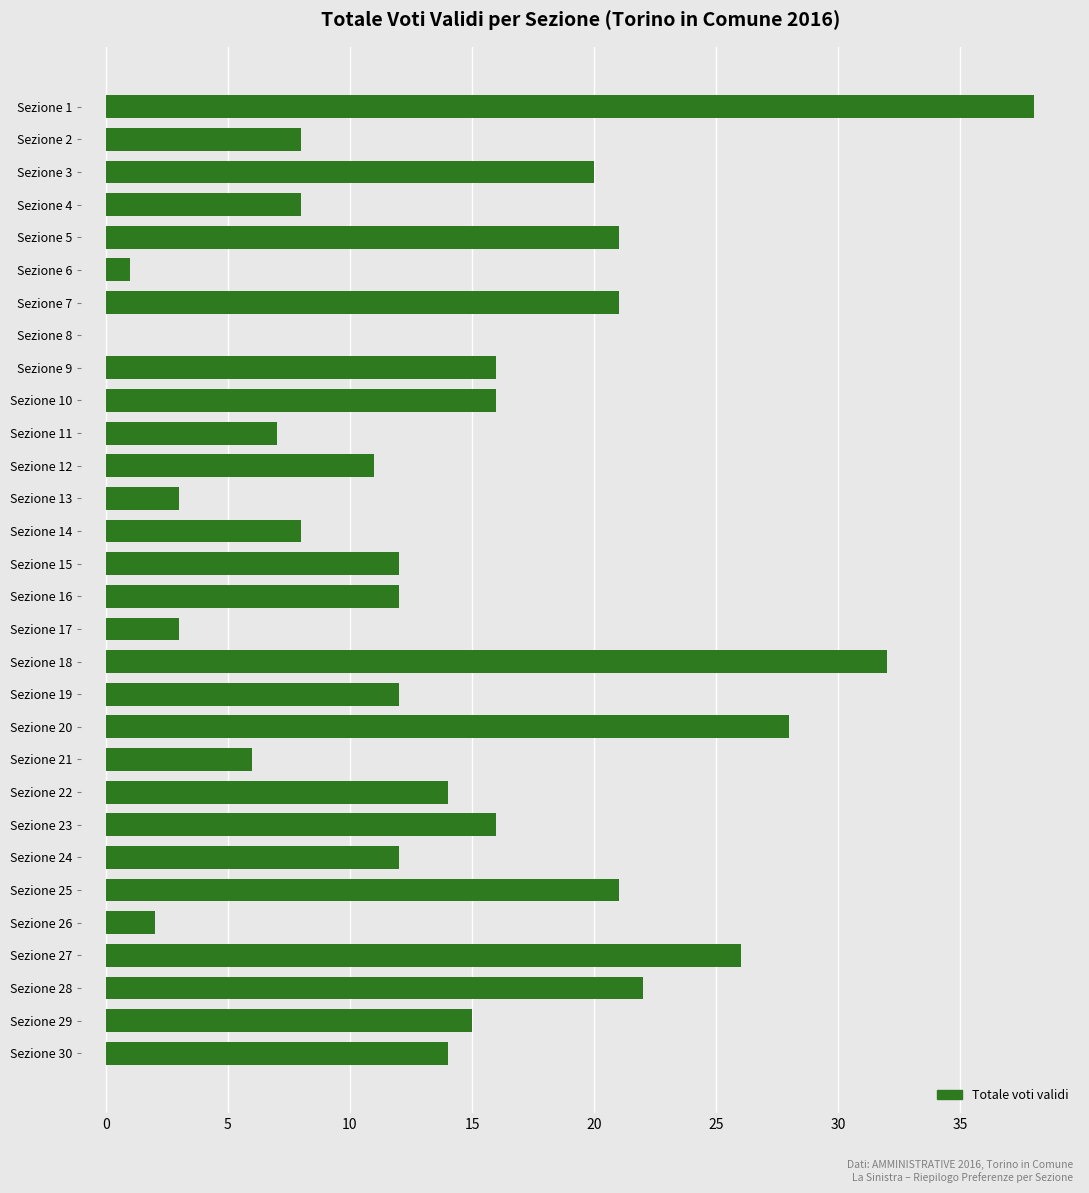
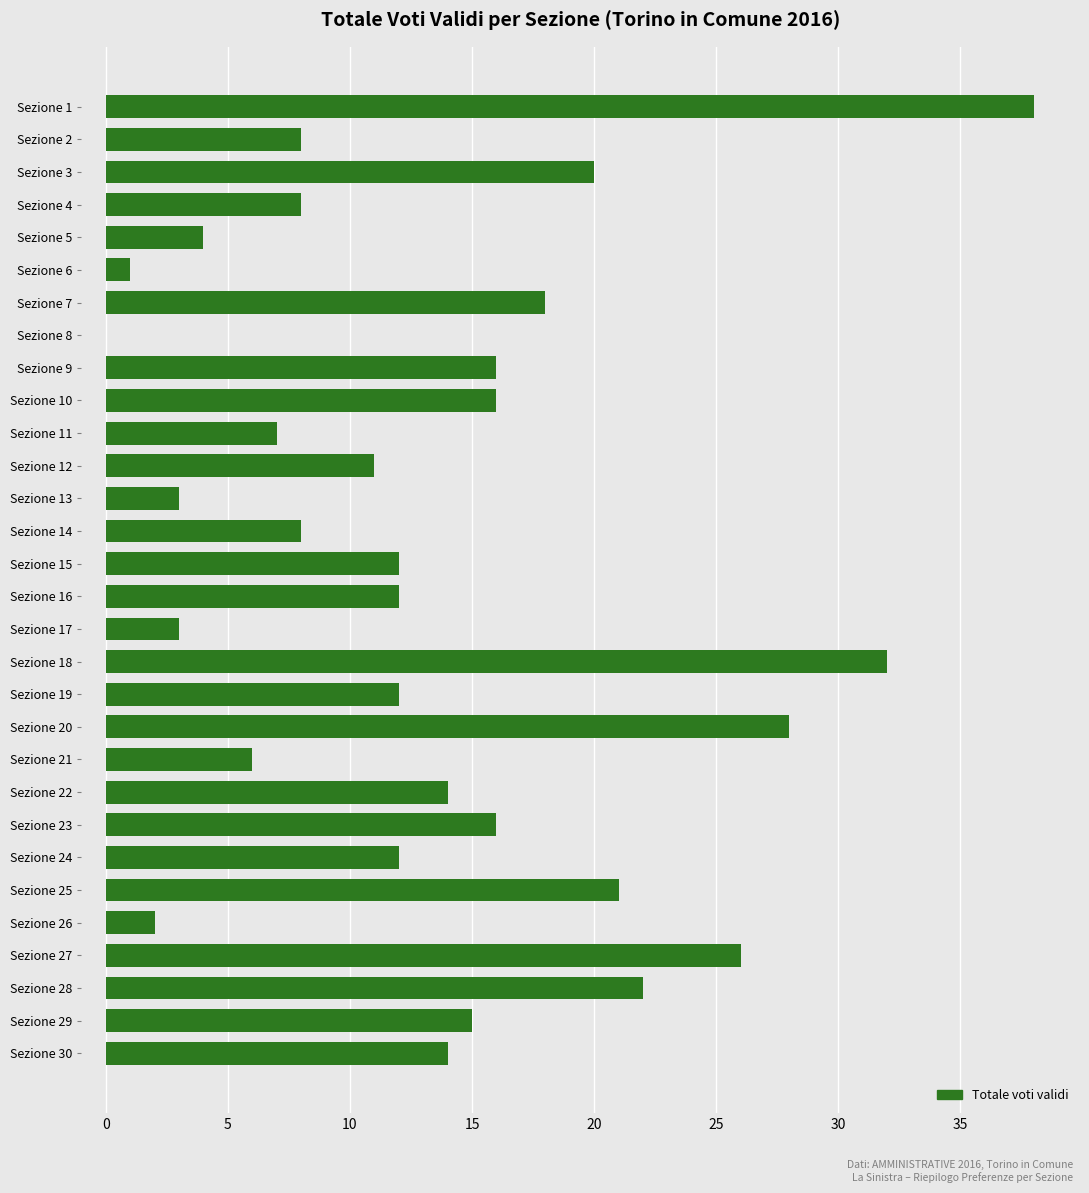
  {
    "Sezione 1": 38,
    "Sezione 2": 8,
    "Sezione 3": 20,
    "Sezione 4": 8,
-   "Sezione 5": 21,
+   "Sezione 5": 4,
    "Sezione 6": 1,
-   "Sezione 7": 21,
+   "Sezione 7": 18,
    "Sezione 8": 0,
    "Sezione 9": 16,
    "Sezione 10": 16,
    "Sezione 11": 7,
    "Sezione 12": 11,
    "Sezione 13": 3,
    "Sezione 14": 8,
    "Sezione 15": 12,
    "Sezione 16": 12,
    "Sezione 17": 3,
    "Sezione 18": 32,
    "Sezione 19": 12,
    "Sezione 20": 28,
    "Sezione 21": 6,
    "Sezione 22": 14,
    "Sezione 23": 16,
    "Sezione 24": 12,
    "Sezione 25": 21,
    "Sezione 26": 2,
    "Sezione 27": 26,
    "Sezione 28": 22,
    "Sezione 29": 15,
    "Sezione 30": 14
  }
